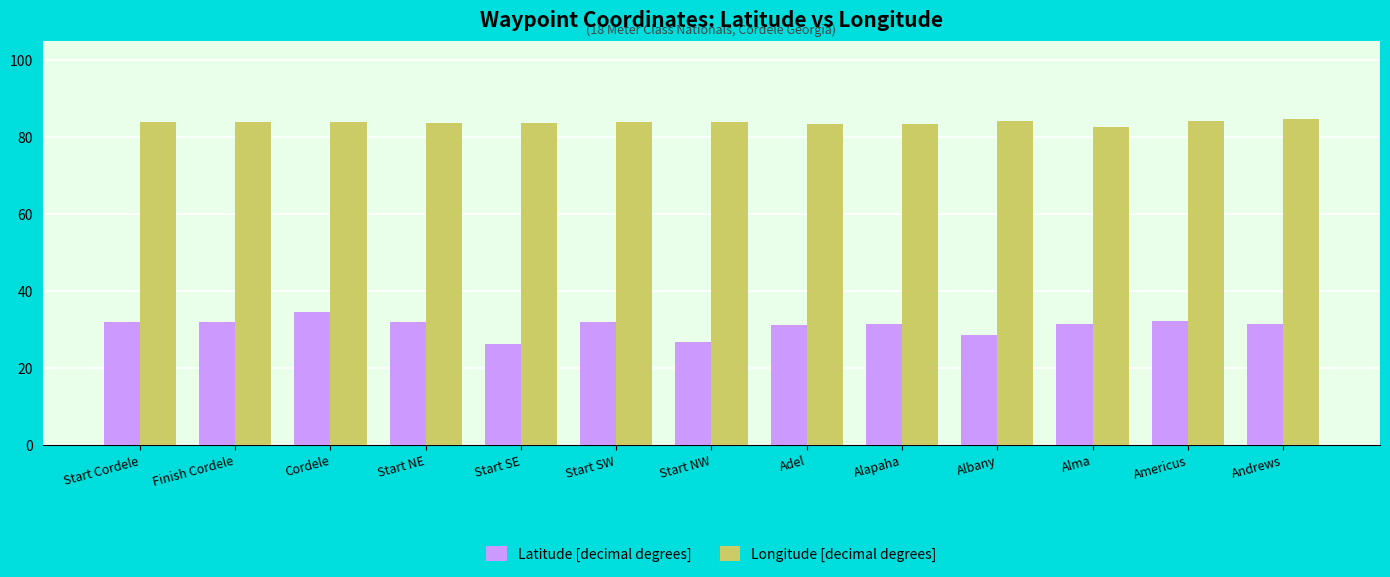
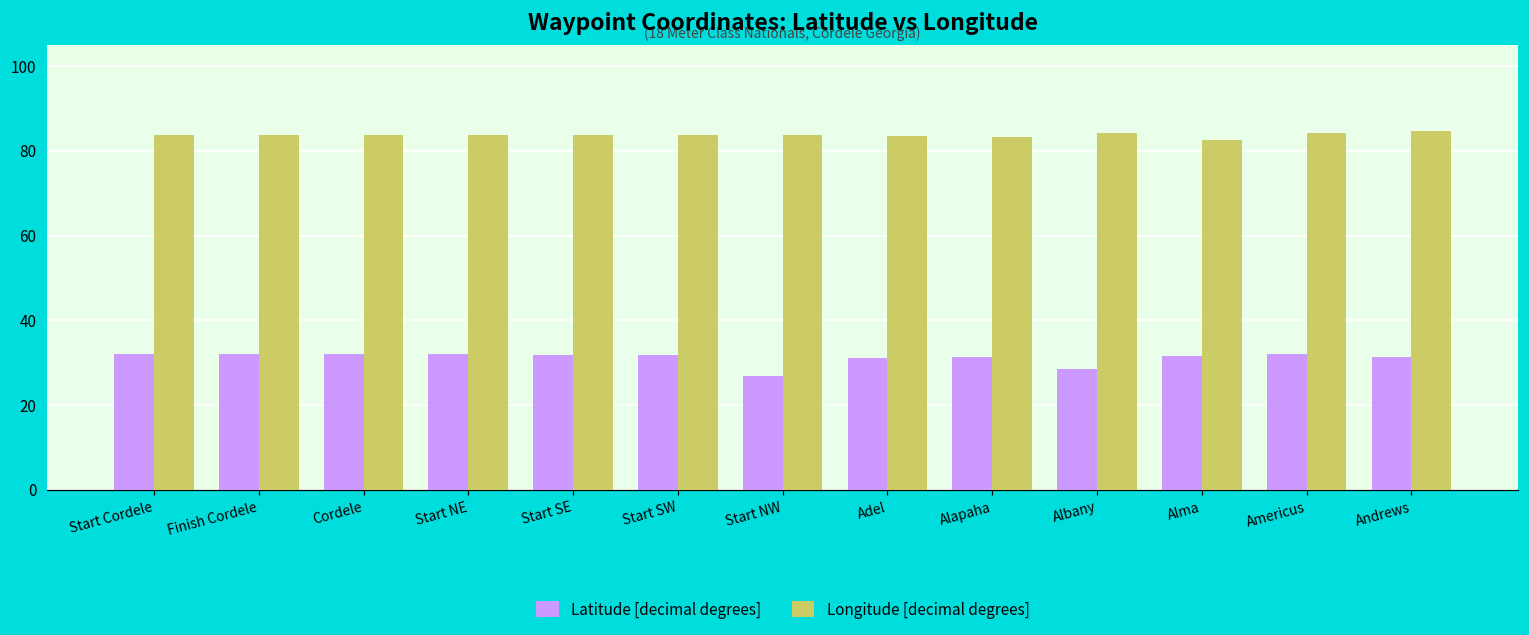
  {
    "Latitude [decimal degrees]": {
      "Start Cordele": 32,
      "Finish Cordele": 32,
-     "Cordele": 35,
+     "Cordele": 32,
      "Start NE": 32,
-     "Start SE": 26,
+     "Start SE": 32,
      "Start SW": 32,
      "Start NW": 27,
      "Adel": 31,
      "Alapaha": 31,
      "Albany": 29,
      "Alma": 32,
      "Americus": 32,
      "Andrews": 31
    },
    "Longitude [decimal degrees]": {
      "Start Cordele": 84,
      "Finish Cordele": 84,
      "Cordele": 84,
      "Start NE": 84,
      "Start SE": 84,
      "Start SW": 84,
      "Start NW": 84,
      "Adel": 83,
      "Alapaha": 83,
      "Albany": 84,
      "Alma": 83,
      "Americus": 84,
      "Andrews": 85
    }
  }
